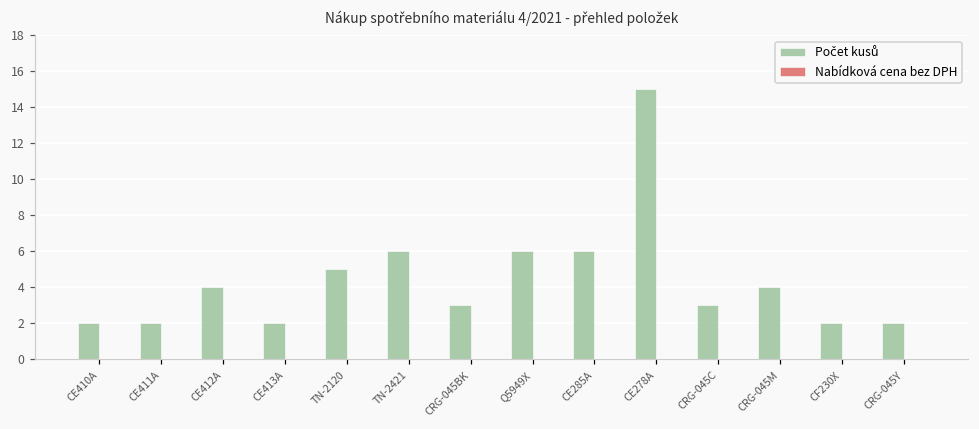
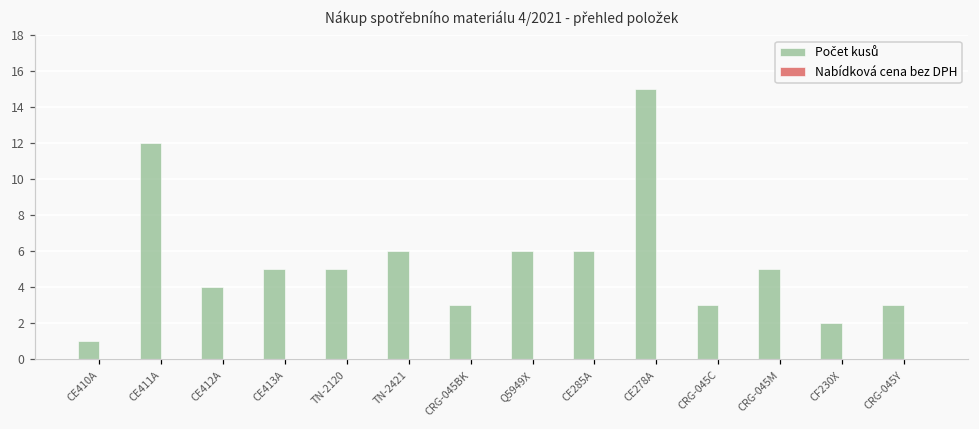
  {
    "Počet kusů": {
-     "CE410A": 2,
-     "CE411A": 2,
+     "CE410A": 1,
+     "CE411A": 12,
      "CE412A": 4,
-     "CE413A": 2,
+     "CE413A": 5,
      "TN-2120": 5,
      "TN-2421": 6,
      "CRG-045BK": 3,
      "Q5949X": 6,
      "CE285A": 6,
      "CE278A": 15,
      "CRG-045C": 3,
-     "CRG-045M": 4,
+     "CRG-045M": 5,
      "CF230X": 2,
-     "CRG-045Y": 2
+     "CRG-045Y": 3
    },
    "Nabídková cena bez DPH": {
      "CE410A": 0,
      "CE411A": 0,
      "CE412A": 0,
      "CE413A": 0,
      "TN-2120": 0,
      "TN-2421": 0,
      "CRG-045BK": 0,
      "Q5949X": 0,
      "CE285A": 0,
      "CE278A": 0,
      "CRG-045C": 0,
      "CRG-045M": 0,
      "CF230X": 0,
      "CRG-045Y": 0
    }
  }
